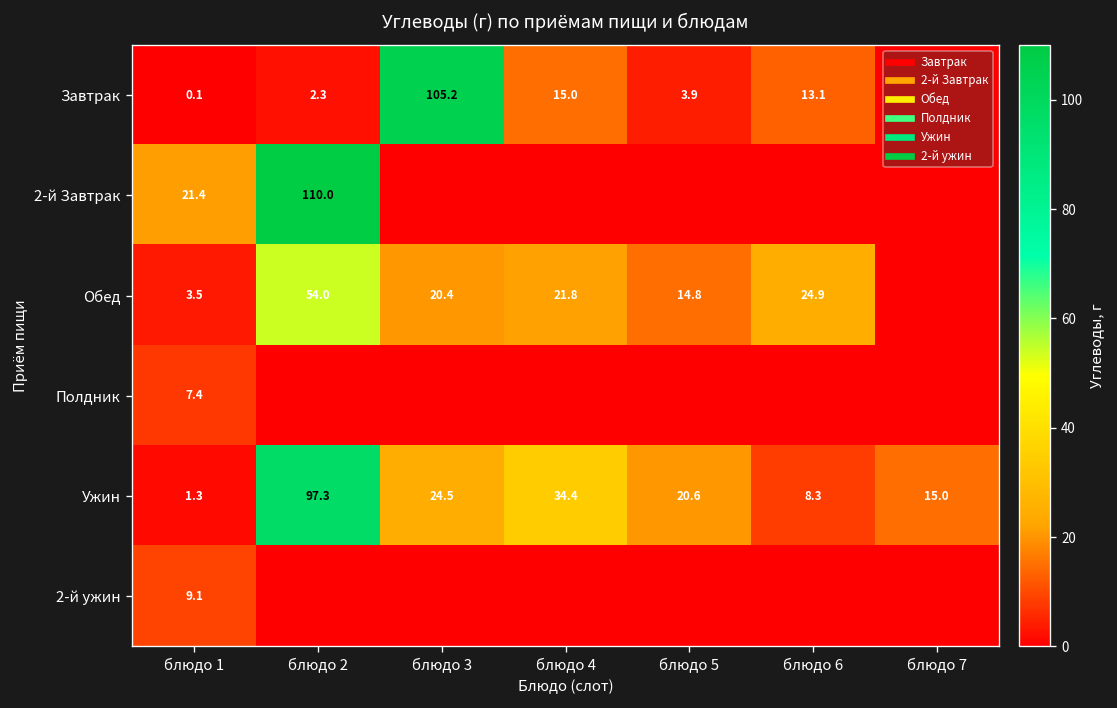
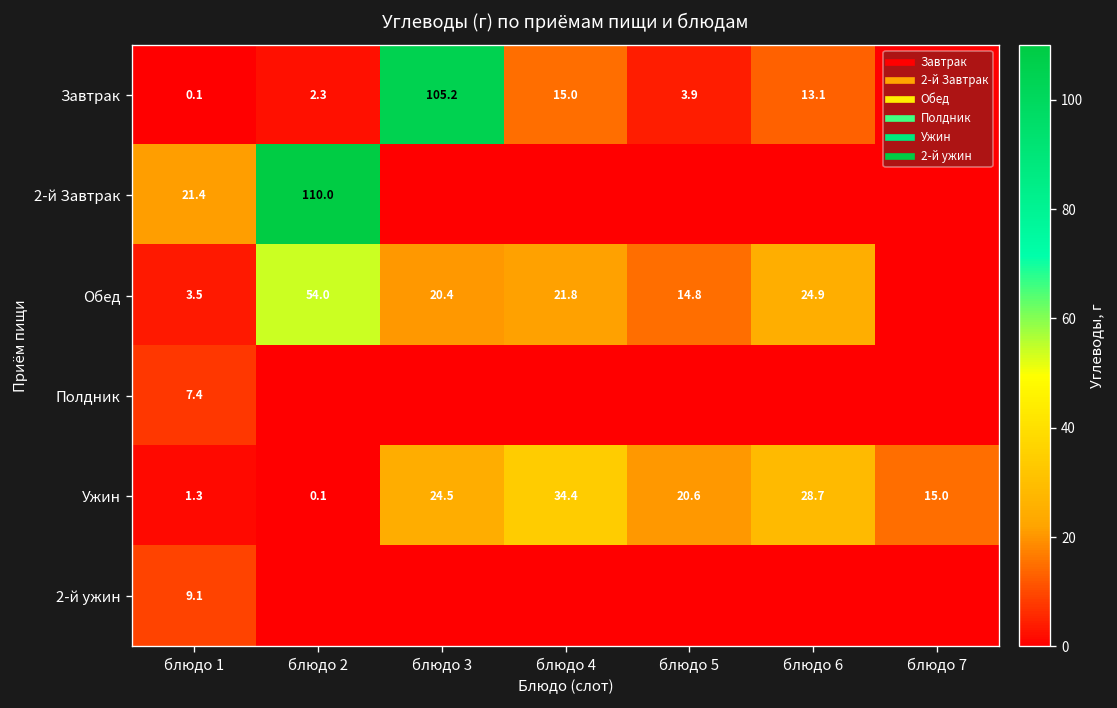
  {
    "Завтрак": {
      "блюдо 1": 0.1,
      "блюдо 2": 2.3,
      "блюдо 3": 105.2,
      "блюдо 4": 15.0,
      "блюдо 5": 3.9,
      "блюдо 6": 13.1
    },
    "2-й Завтрак": {
      "блюдо 1": 21.4,
      "блюдо 2": 110.0
    },
    "Обед": {
      "блюдо 1": 3.5,
      "блюдо 2": 54.0,
      "блюдо 3": 20.4,
      "блюдо 4": 21.8,
      "блюдо 5": 14.8,
      "блюдо 6": 24.9
    },
    "Полдник": {
      "блюдо 1": 7.4
    },
    "Ужин": {
      "блюдо 1": 1.3,
-     "блюдо 2": 97.3,
+     "блюдо 2": 0.1,
      "блюдо 3": 24.5,
      "блюдо 4": 34.4,
      "блюдо 5": 20.6,
-     "блюдо 6": 8.3,
+     "блюдо 6": 28.7,
      "блюдо 7": 15.0
    },
    "2-й ужин": {
      "блюдо 1": 9.1
    }
  }
